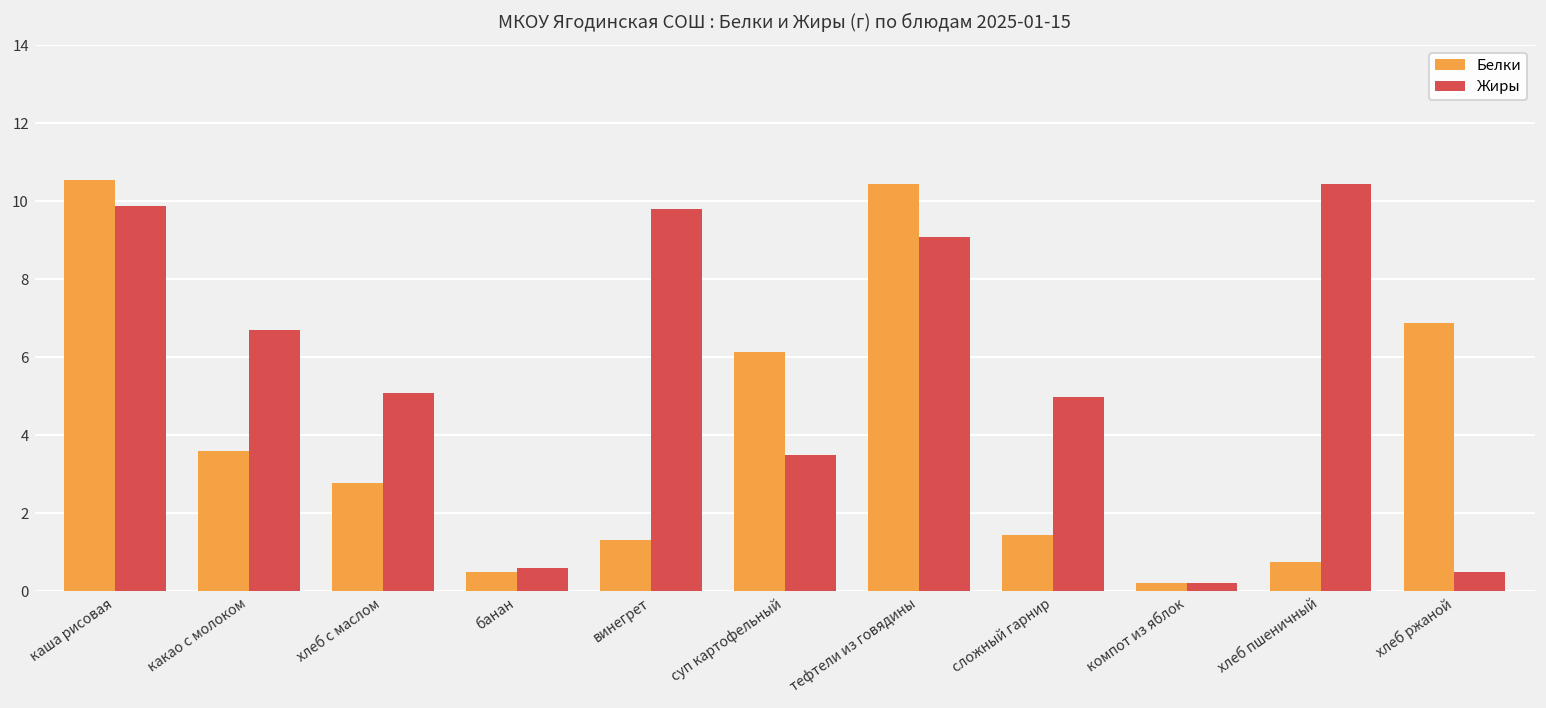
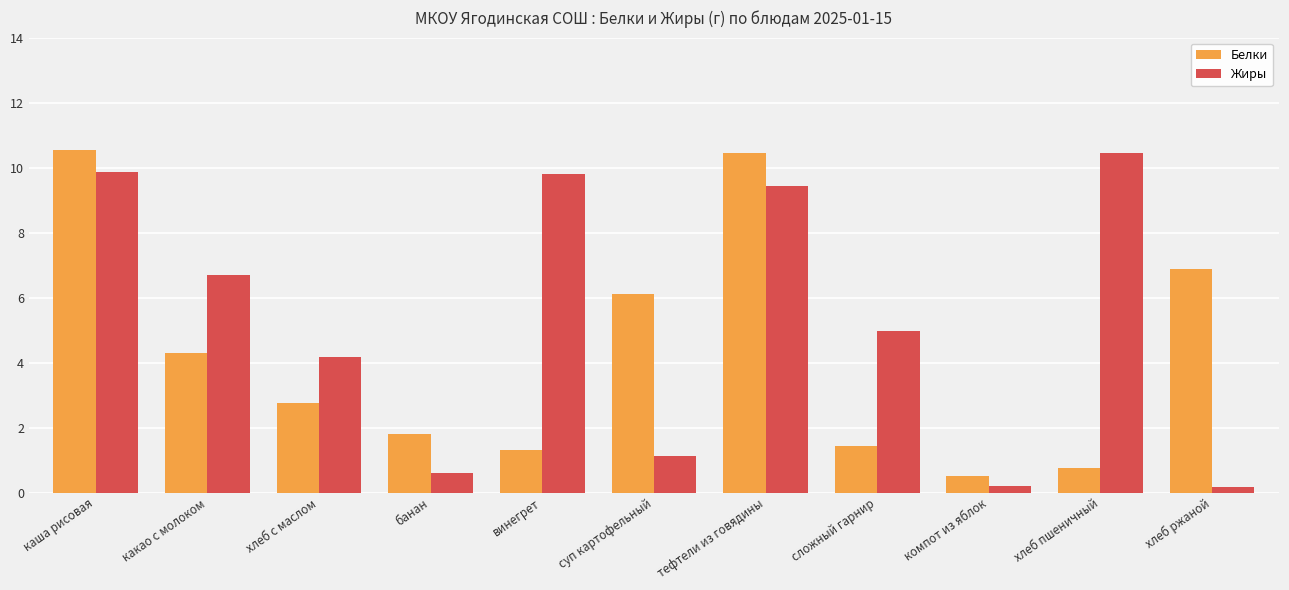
  {
    "Белки": {
      "каша рисовая": 10.5,
-     "какао с молоком": 3.6,
+     "какао с молоком": 4.3,
      "хлеб с маслом": 2.8,
-     "банан": 0.5,
+     "банан": 1.8,
      "винегрет": 1.3,
      "суп картофельный": 6.1,
      "тефтели из говядины": 10.5,
      "сложный гарнир": 1.4,
-     "компот из яблок": 0.2,
+     "компот из яблок": 0.5,
      "хлеб пшеничный": 0.8,
      "хлеб ржаной": 6.9
    },
    "Жиры": {
      "каша рисовая": 9.9,
      "какао с молоком": 6.7,
-     "хлеб с маслом": 5.1,
+     "хлеб с маслом": 4.2,
      "банан": 0.6,
      "винегрет": 9.8,
-     "суп картофельный": 3.5,
-     "тефтели из говядины": 9.1,
+     "суп картофельный": 1.1,
+     "тефтели из говядины": 9.4,
      "сложный гарнир": 5.0,
      "компот из яблок": 0.2,
      "хлеб пшеничный": 10.4,
-     "хлеб ржаной": 0.5
+     "хлеб ржаной": 0.2
    }
  }
